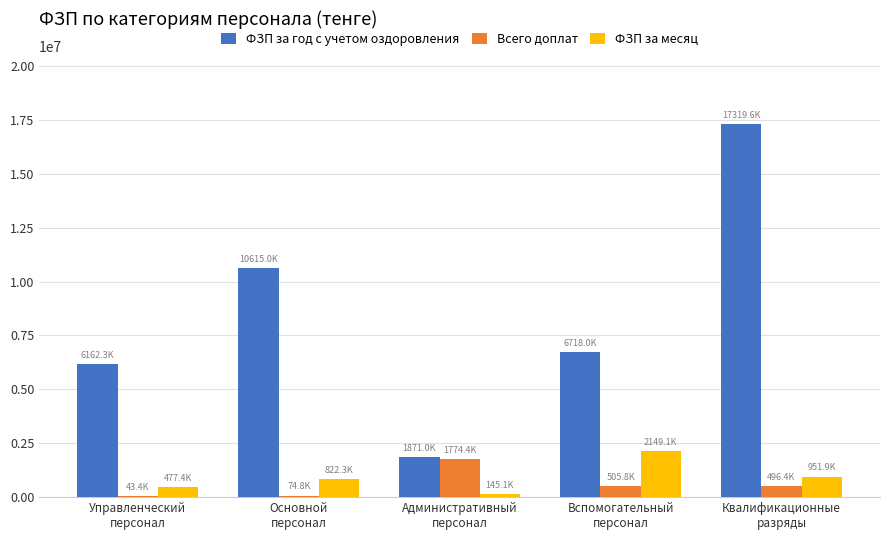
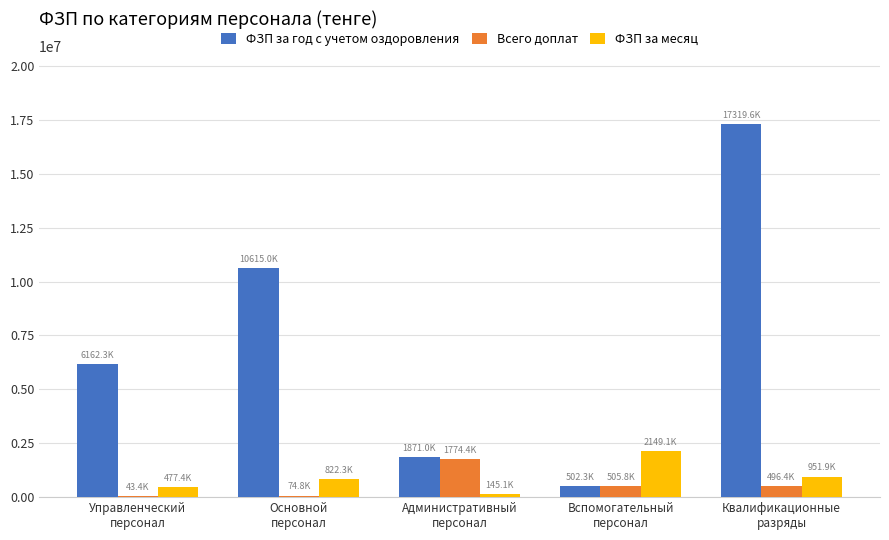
  {
    "ФЗП за год с учетом оздоровления": {
      "Управленческий персонал": "6162.3K",
      "Основной персонал": "10615.0K",
      "Административный персонал": "1871.0K",
-     "Вспомогательный персонал": "6718.0K",
+     "Вспомогательный персонал": "502.3K",
      "Квалификационные разряды": "17319.6K"
    },
    "Всего доплат": {
      "Управленческий персонал": "43.4K",
      "Основной персонал": "74.8K",
      "Административный персонал": "1774.4K",
      "Вспомогательный персонал": "505.8K",
      "Квалификационные разряды": "496.4K"
    },
    "ФЗП за месяц": {
      "Управленческий персонал": "477.4K",
      "Основной персонал": "822.3K",
      "Административный персонал": "145.1K",
      "Вспомогательный персонал": "2149.1K",
      "Квалификационные разряды": "951.9K"
    }
  }
